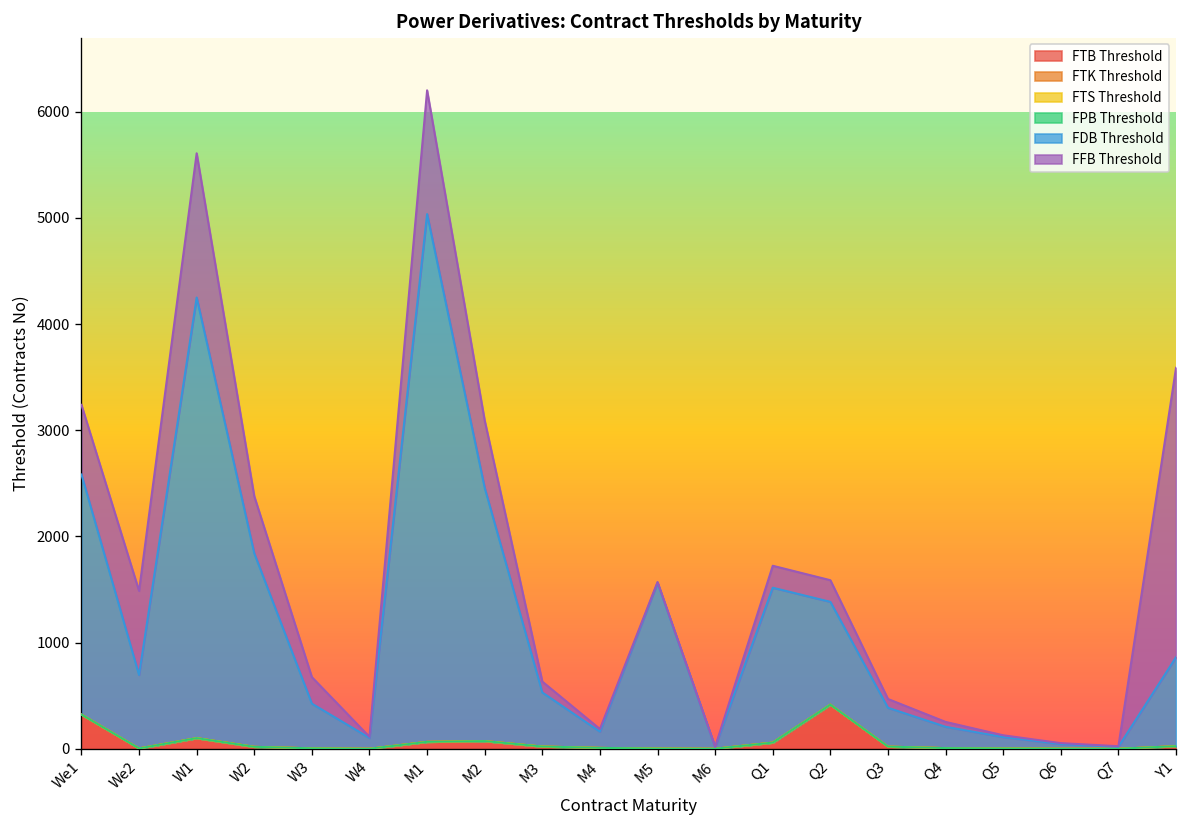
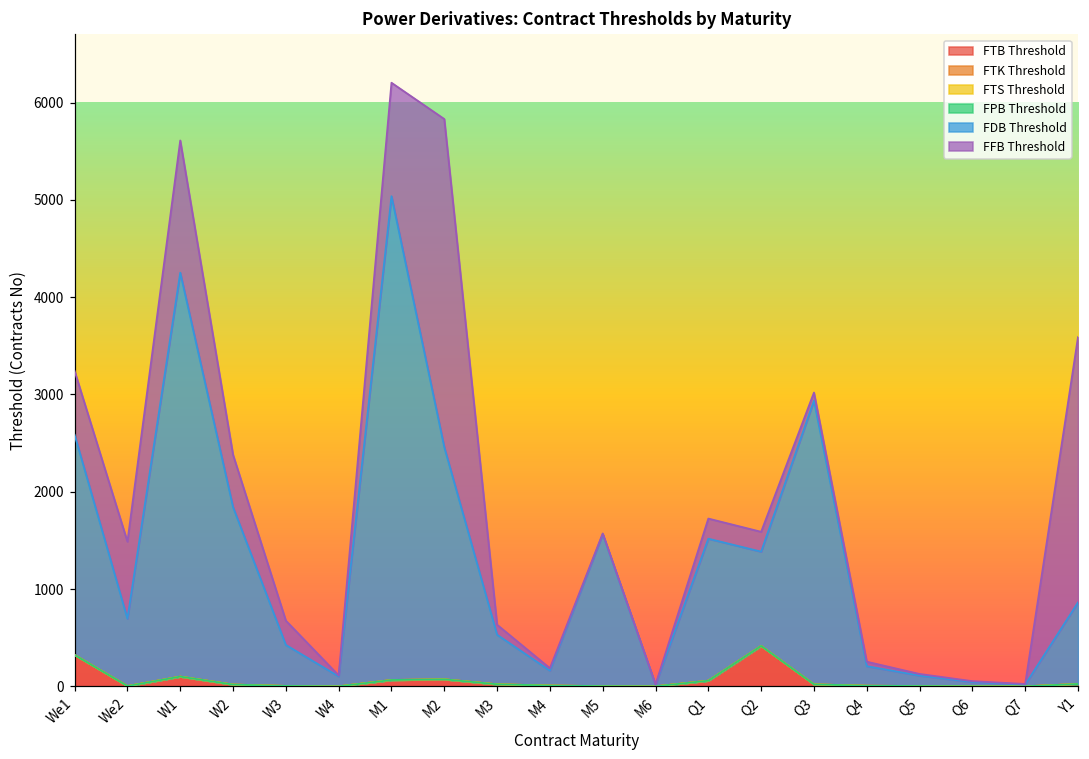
  {
    "FPB Threshold": {
      "We1": 300,
      "We2": 0,
      "W1": 100,
      "W2": 0,
      "W3": 0,
      "W4": 0,
      "M1": 100,
      "M2": 100,
      "M3": 0,
      "M4": 0,
      "M5": 0,
      "Q1": 100,
      "Q2": 400,
      "Q3": 0,
      "Q4": 0,
      "Q5": 0,
      "Q6": 0,
      "Y1": 0
    },
    "FDB Threshold": {
      "We1": 2300,
      "We2": 700,
      "W1": 4200,
      "W2": 1800,
      "W3": 400,
      "M1": 5000,
      "M2": 2400,
      "M3": 500,
      "Q1": 1500,
      "Q2": 1000,
-     "Q3": 400,
+     "Q3": 2900,
      "Q4": 200,
      "Y1": 800
    },
    "FFB Threshold": {
      "We1": 700,
      "We2": 800,
      "W1": 1400,
      "W2": 500,
      "W3": 300,
      "M1": 1200,
-     "M2": 600,
+     "M2": 3400,
      "M3": 100,
      "Q1": 200,
      "Q2": 200,
      "Q3": 100,
      "Q4": 0,
      "Y1": 2700
    }
  }
